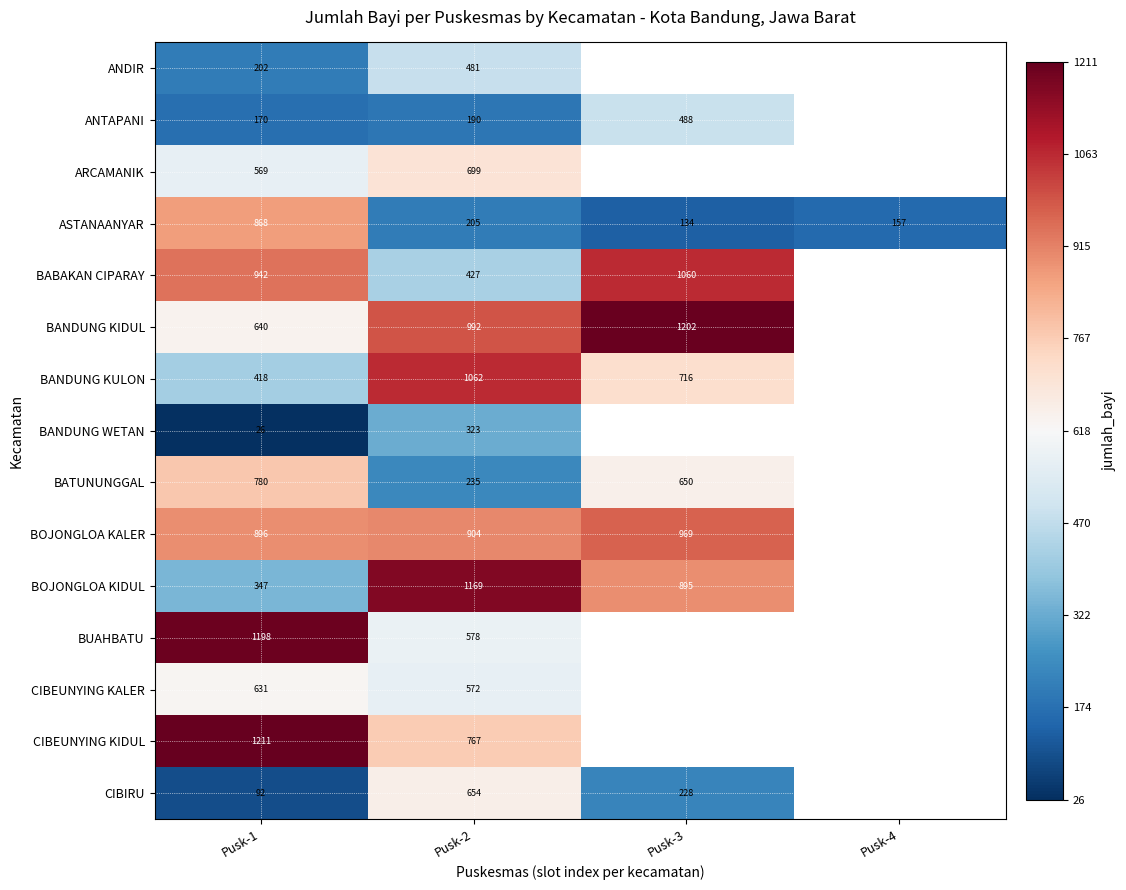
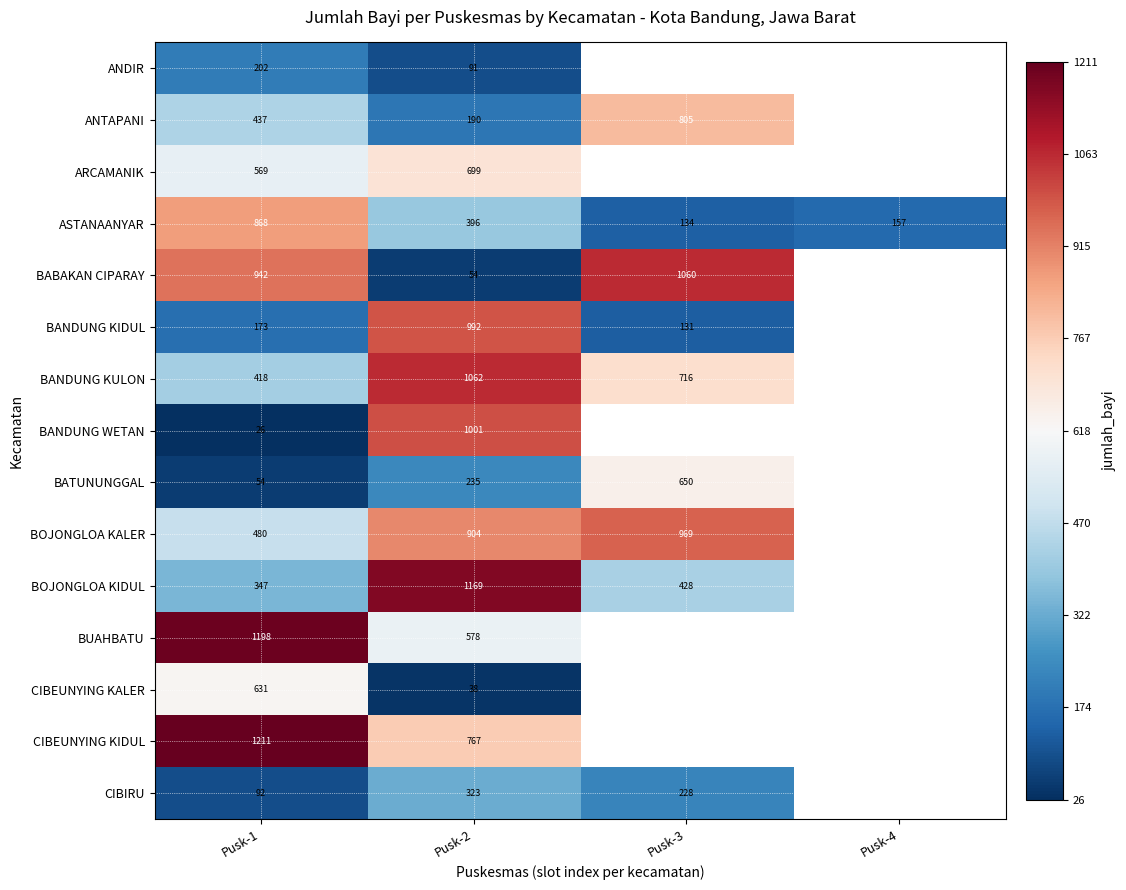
  {
    "ANDIR": {
      "Pusk-1": 202,
-     "Pusk-2": 481
+     "Pusk-2": 91
    },
    "ANTAPANI": {
-     "Pusk-1": 170,
+     "Pusk-1": 437,
      "Pusk-2": 190,
-     "Pusk-3": 488
+     "Pusk-3": 805
    },
    "ARCAMANIK": {
      "Pusk-1": 569,
      "Pusk-2": 699
    },
    "ASTANAANYAR": {
      "Pusk-1": 868,
-     "Pusk-2": 205,
+     "Pusk-2": 396,
      "Pusk-3": 134,
      "Pusk-4": 157
    },
    "BABAKAN CIPARAY": {
      "Pusk-1": 942,
-     "Pusk-2": 427,
+     "Pusk-2": 54,
      "Pusk-3": 1060
    },
    "BANDUNG KIDUL": {
-     "Pusk-1": 640,
+     "Pusk-1": 173,
      "Pusk-2": 992,
-     "Pusk-3": 1202
+     "Pusk-3": 131
    },
    "BANDUNG KULON": {
      "Pusk-1": 418,
      "Pusk-2": 1062,
      "Pusk-3": 716
    },
    "BANDUNG WETAN": {
      "Pusk-1": 26,
-     "Pusk-2": 323
+     "Pusk-2": 1001
    },
    "BATUNUNGGAL": {
-     "Pusk-1": 780,
+     "Pusk-1": 54,
      "Pusk-2": 235,
      "Pusk-3": 650
    },
    "BOJONGLOA KALER": {
-     "Pusk-1": 896,
+     "Pusk-1": 480,
      "Pusk-2": 904,
      "Pusk-3": 969
    },
    "BOJONGLOA KIDUL": {
      "Pusk-1": 347,
      "Pusk-2": 1169,
-     "Pusk-3": 895
+     "Pusk-3": 428
    },
    "BUAHBATU": {
      "Pusk-1": 1198,
      "Pusk-2": 578
    },
    "CIBEUNYING KALER": {
      "Pusk-1": 631,
-     "Pusk-2": 572
+     "Pusk-2": 38
    },
    "CIBEUNYING KIDUL": {
      "Pusk-1": 1211,
      "Pusk-2": 767
    },
    "CIBIRU": {
      "Pusk-1": 92,
-     "Pusk-2": 654,
+     "Pusk-2": 323,
      "Pusk-3": 228
    }
  }
